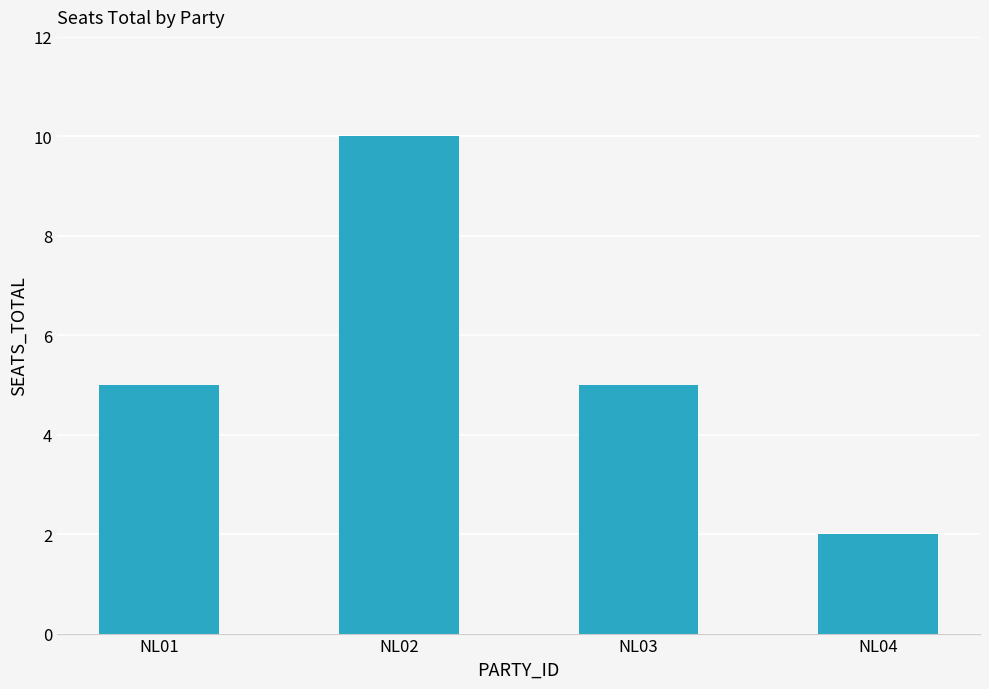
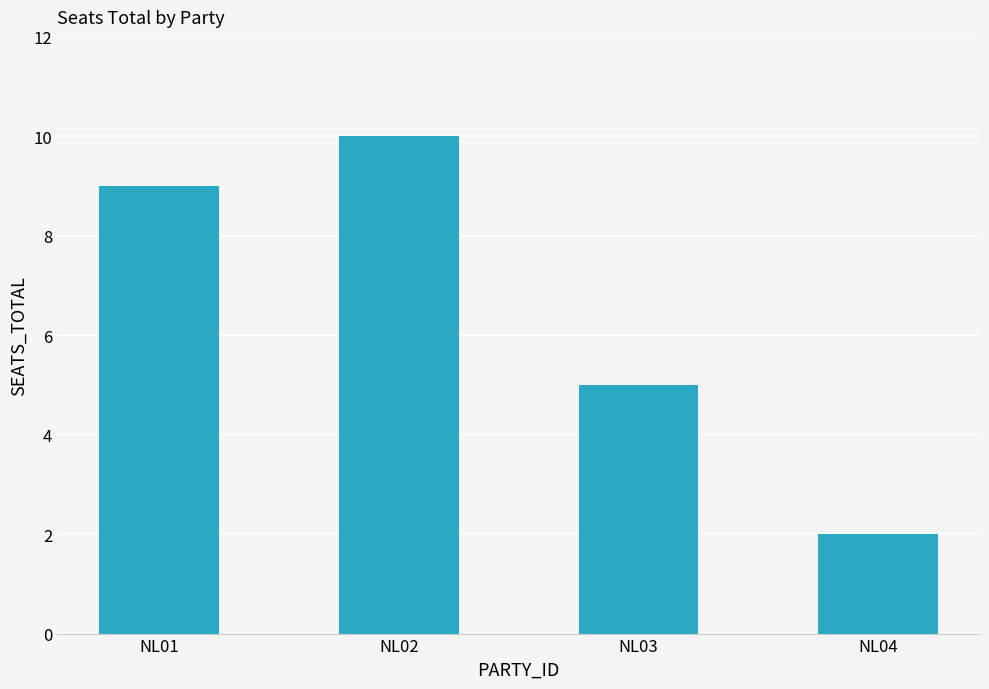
  {
-   "NL01": 5,
+   "NL01": 9,
    "NL02": 10,
    "NL03": 5,
    "NL04": 2
  }
